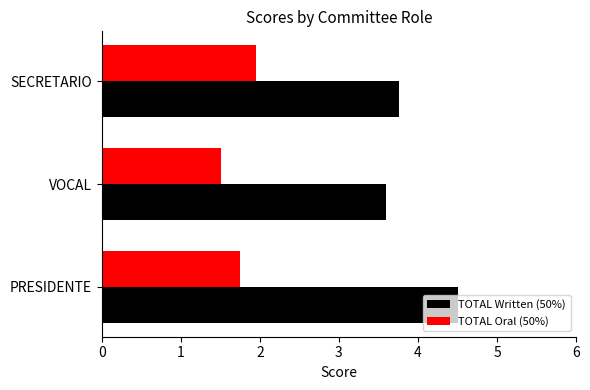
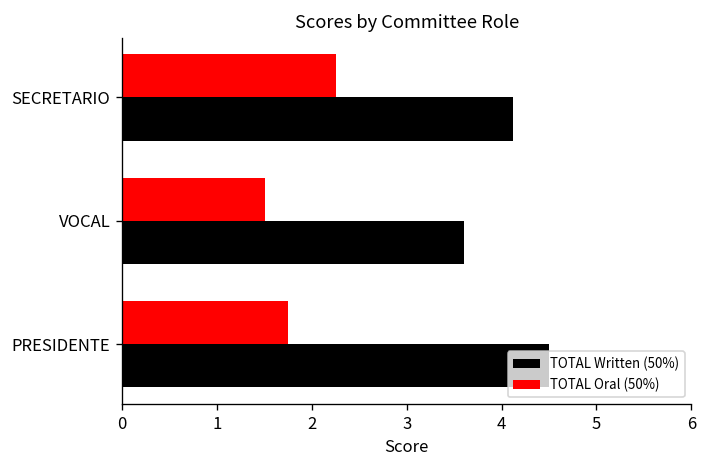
  {
    "TOTAL Written (50%)": {
-     "SECRETARIO": 3.8,
+     "SECRETARIO": 4.1,
      "VOCAL": 3.6
    },
    "TOTAL Oral (50%)": {
-     "SECRETARIO": 2.0,
+     "SECRETARIO": 2.3,
      "VOCAL": 1.5,
      "PRESIDENTE": 1.8
    }
  }
